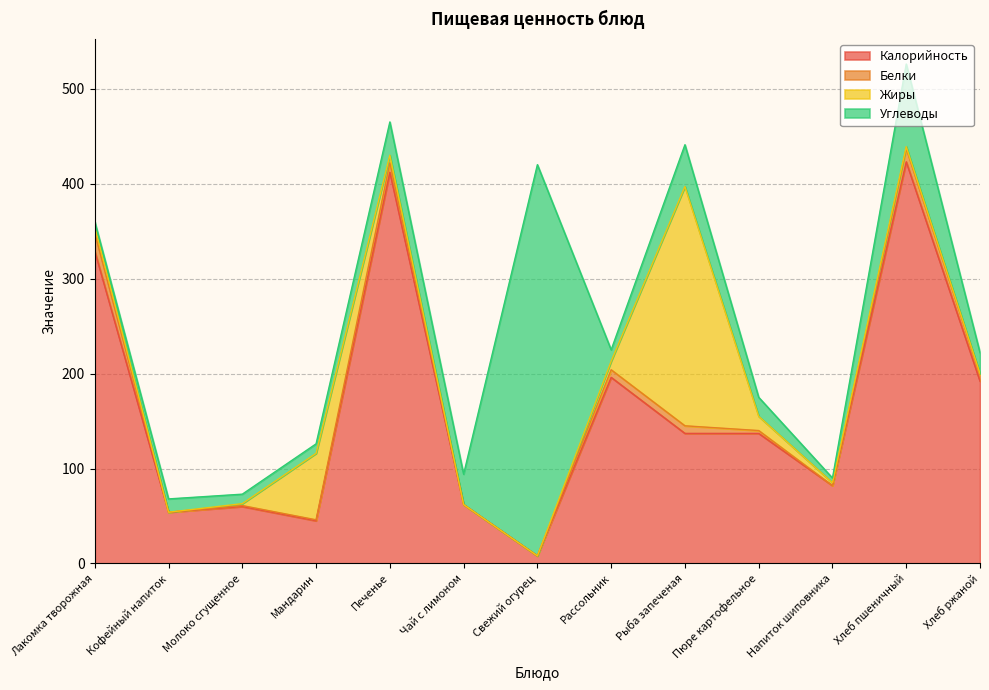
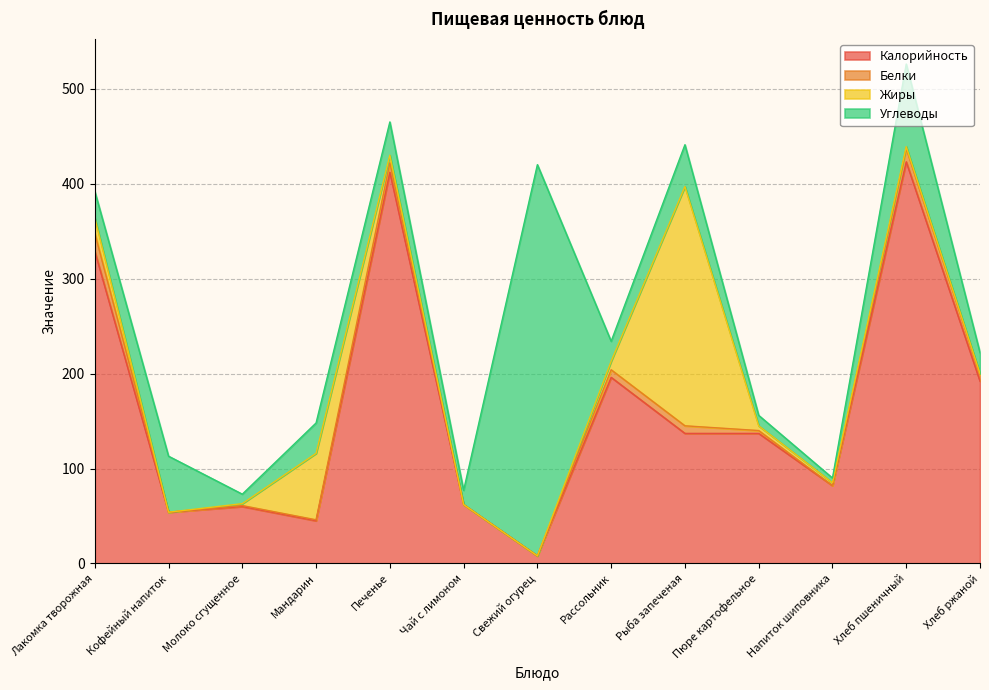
  {
    "Жиры": {
-     "Лакомка творожная": 10,
+     "Лакомка творожная": 20,
      "Мандарин": 70,
      "Печенье": 10,
      "Рассольник": 10,
      "Рыба запеченая": 250,
-     "Пюре картофельное": 20,
+     "Пюре картофельное": 10,
      "Напиток шиповника": 0
    },
    "Углеводы": {
-     "Лакомка творожная": 10,
-     "Кофейный напиток": 10,
+     "Лакомка творожная": 30,
+     "Кофейный напиток": 60,
      "Молоко сгущенное": 10,
-     "Мандарин": 10,
+     "Мандарин": 30,
      "Печенье": 40,
-     "Чай с лимоном": 30,
+     "Чай с лимоном": 20,
      "Свежий огурец": 410,
-     "Рассольник": 10,
+     "Рассольник": 20,
      "Рыба запеченая": 40,
-     "Пюре картофельное": 20,
+     "Пюре картофельное": 10,
      "Напиток шиповника": 10,
      "Хлеб ржаной": 20
    }
  }
